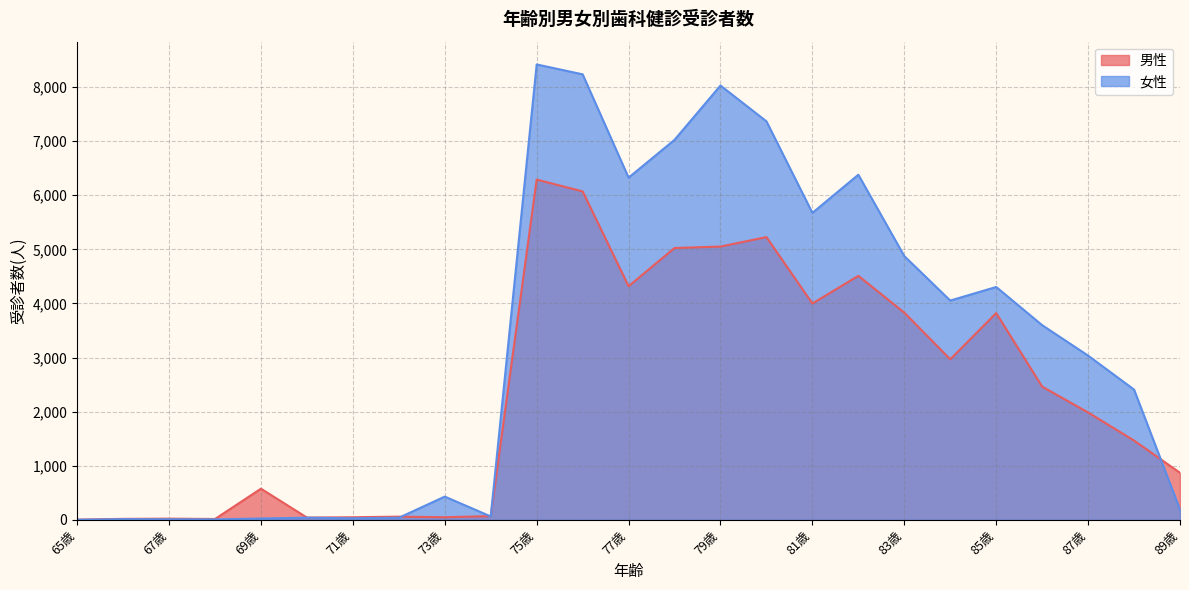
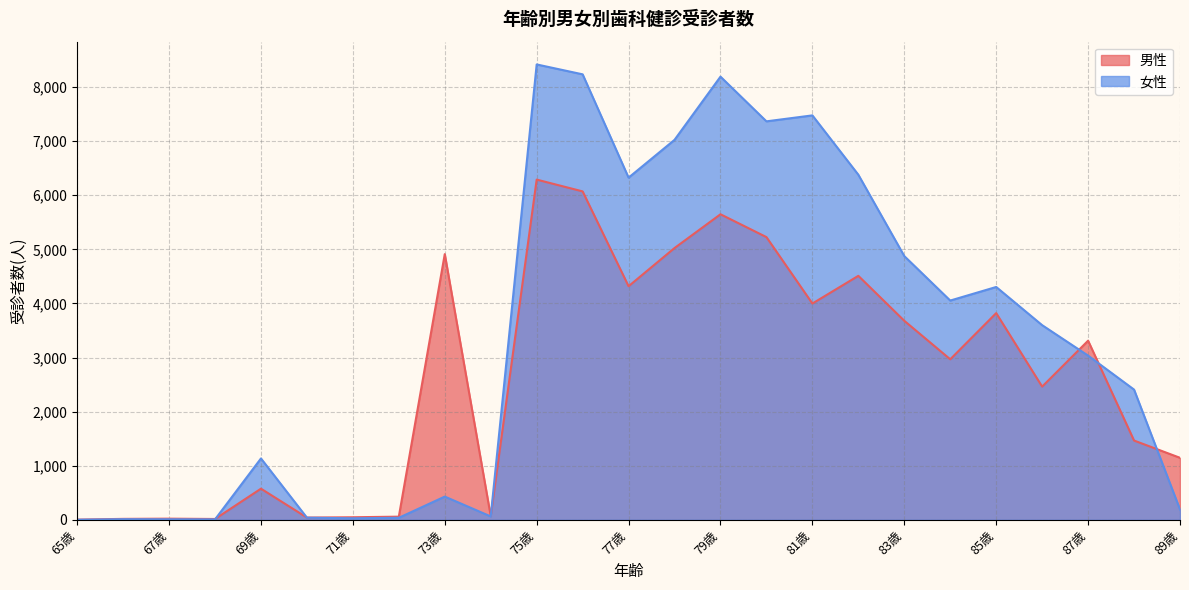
  {
    "男性": {
      "69歳": "600",
-     "73歳": "0",
+     "73歳": "4,900",
      "75歳": "6,300",
      "77歳": "4,300",
-     "79歳": "5,100",
+     "79歳": "5,600",
      "81歳": "4,000",
-     "83歳": "3,800",
+     "83歳": "3,700",
      "85歳": "3,800",
-     "87歳": "2,000",
-     "89歳": "900"
+     "87歳": "3,300",
+     "89歳": "1,100"
    },
    "女性": {
-     "69歳": "0",
+     "69歳": "1,100",
      "73歳": "400",
      "75歳": "8,400",
      "77歳": "6,300",
-     "79歳": "8,000",
-     "81歳": "5,700",
+     "79歳": "8,200",
+     "81歳": "7,500",
      "83歳": "4,900",
      "85歳": "4,300",
      "87歳": "3,000",
      "89歳": "200"
    }
  }
